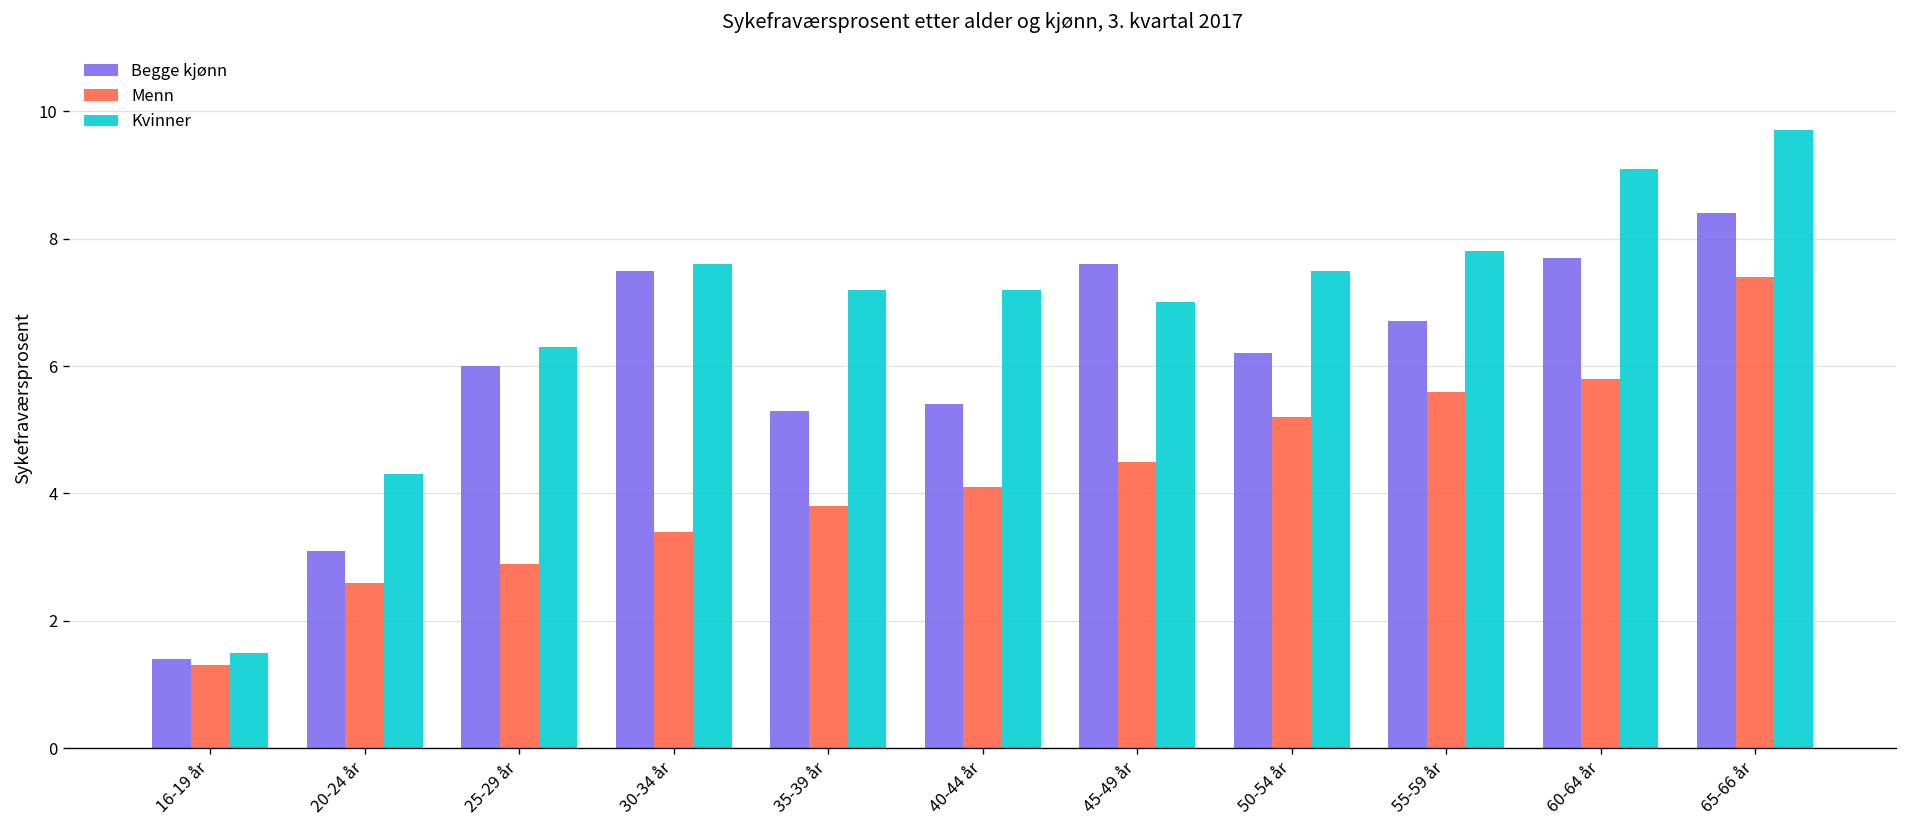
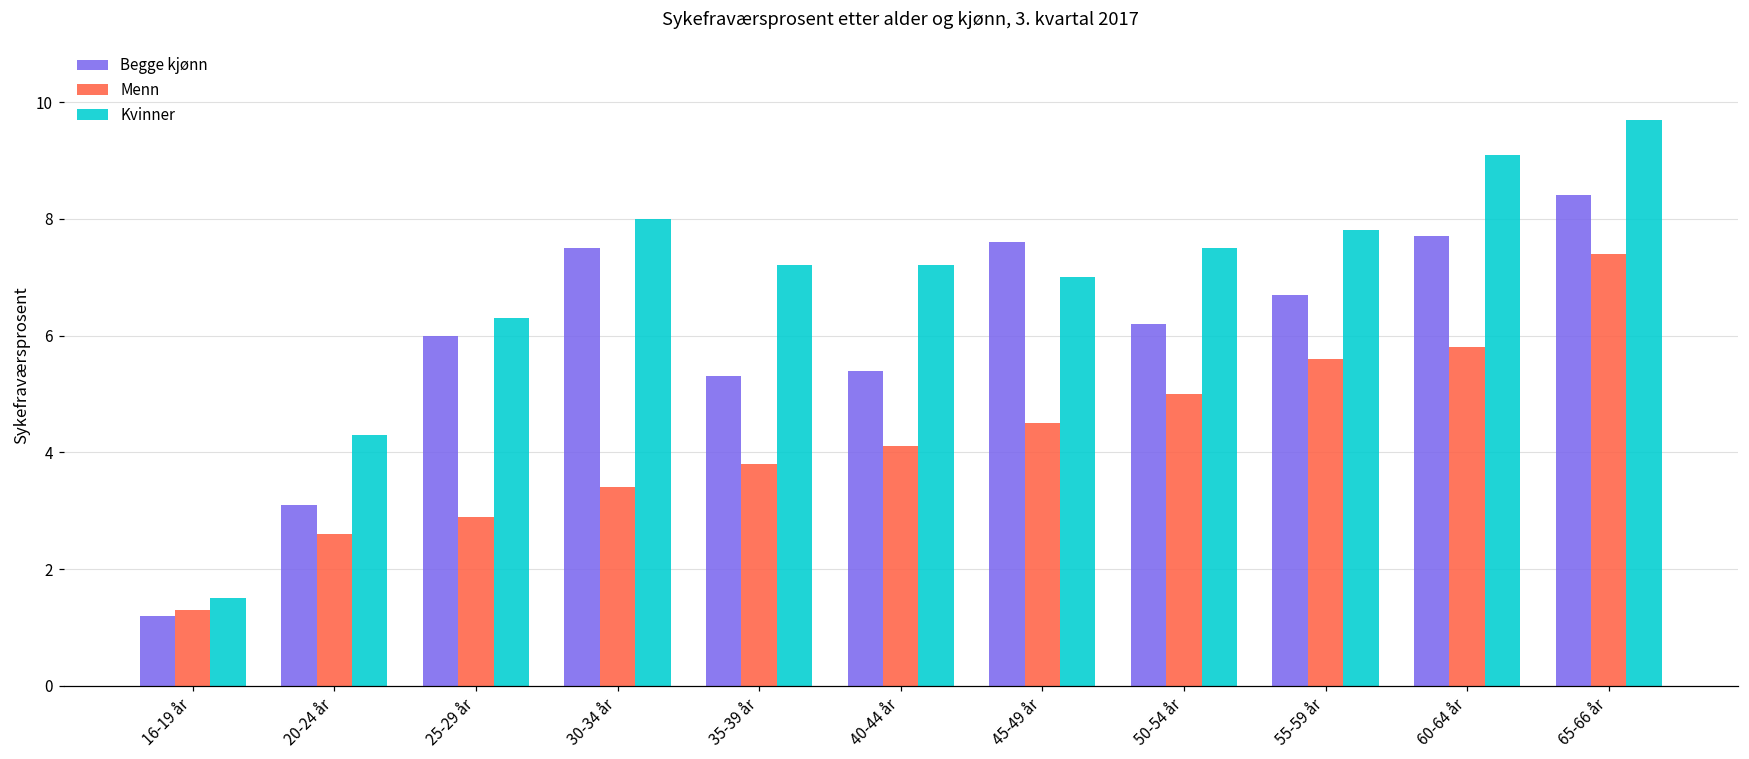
  {
    "Begge kjønn": {
-     "16-19 år": 1.4,
+     "16-19 år": 1.2,
      "20-24 år": 3.1,
      "25-29 år": 6.0,
      "30-34 år": 7.5,
      "35-39 år": 5.3,
      "40-44 år": 5.4,
      "45-49 år": 7.6,
      "50-54 år": 6.2,
      "55-59 år": 6.7,
      "60-64 år": 7.7,
      "65-66 år": 8.4
    },
    "Menn": {
      "16-19 år": 1.3,
      "20-24 år": 2.6,
      "25-29 år": 2.9,
      "30-34 år": 3.4,
      "35-39 år": 3.8,
      "40-44 år": 4.1,
      "45-49 år": 4.5,
-     "50-54 år": 5.2,
+     "50-54 år": 5.0,
      "55-59 år": 5.6,
      "60-64 år": 5.8,
      "65-66 år": 7.4
    },
    "Kvinner": {
      "16-19 år": 1.5,
      "20-24 år": 4.3,
      "25-29 år": 6.3,
-     "30-34 år": 7.6,
+     "30-34 år": 8.0,
      "35-39 år": 7.2,
      "40-44 år": 7.2,
      "45-49 år": 7.0,
      "50-54 år": 7.5,
      "55-59 år": 7.8,
      "60-64 år": 9.1,
      "65-66 år": 9.7
    }
  }
